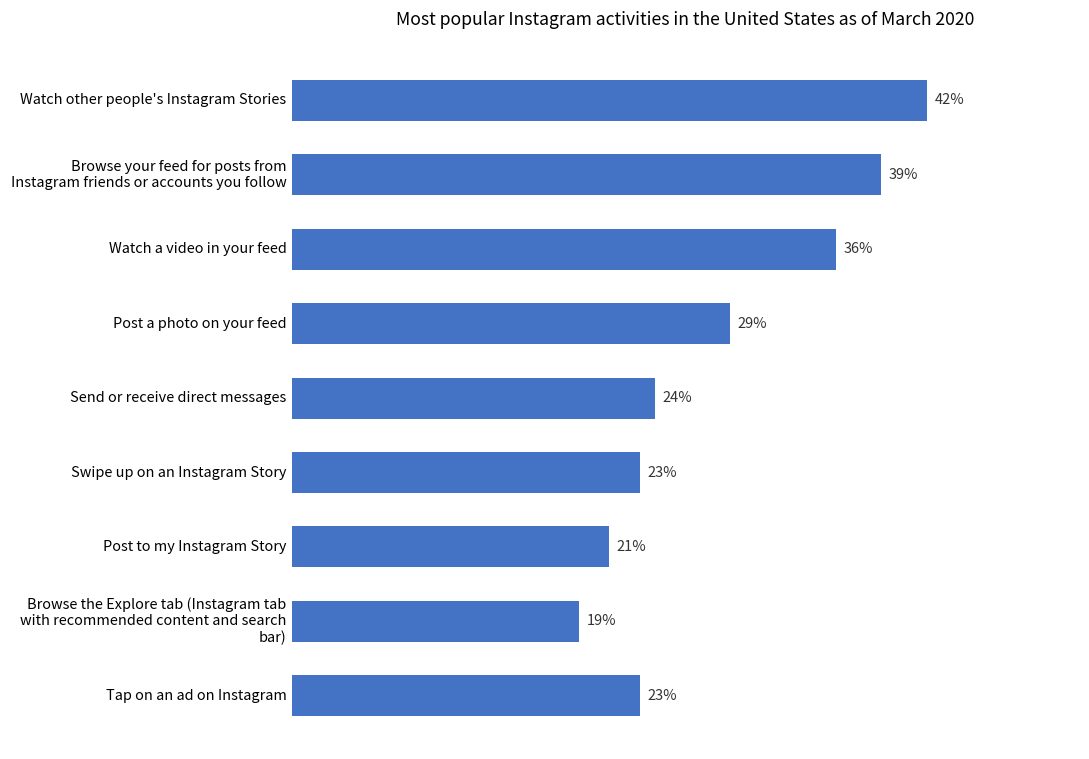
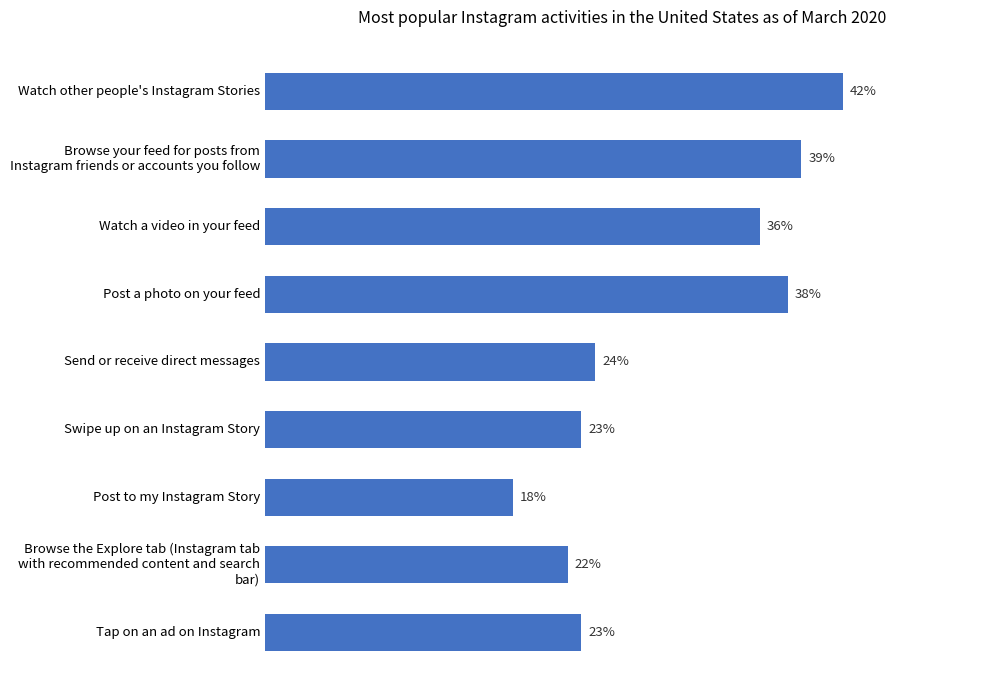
  {
    "Watch other people's Instagram Stories": "42%",
    "Browse your feed for posts from Instagram friends or accounts you follow": "39%",
    "Watch a video in your feed": "36%",
-   "Post a photo on your feed": "29%",
+   "Post a photo on your feed": "38%",
    "Send or receive direct messages": "24%",
    "Swipe up on an Instagram Story": "23%",
-   "Post to my Instagram Story": "21%",
-   "Browse the Explore tab (Instagram tab with recommended content and search bar)": "19%",
+   "Post to my Instagram Story": "18%",
+   "Browse the Explore tab (Instagram tab with recommended content and search bar)": "22%",
    "Tap on an ad on Instagram": "23%"
  }
